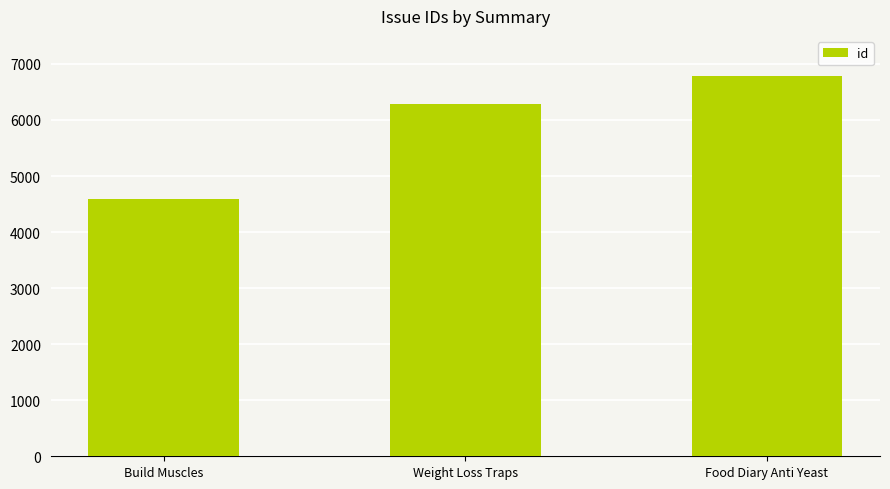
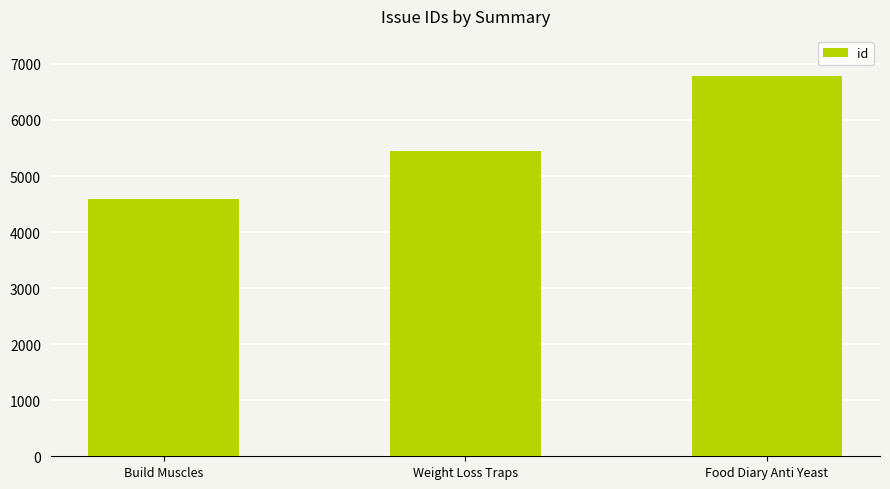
  {
    "Build Muscles": 4600,
-   "Weight Loss Traps": 6300,
+   "Weight Loss Traps": 5500,
    "Food Diary Anti Yeast": 6800
  }
